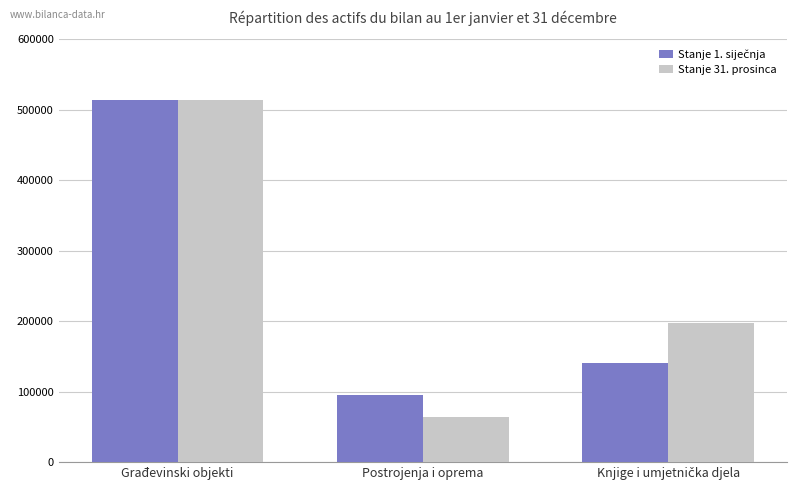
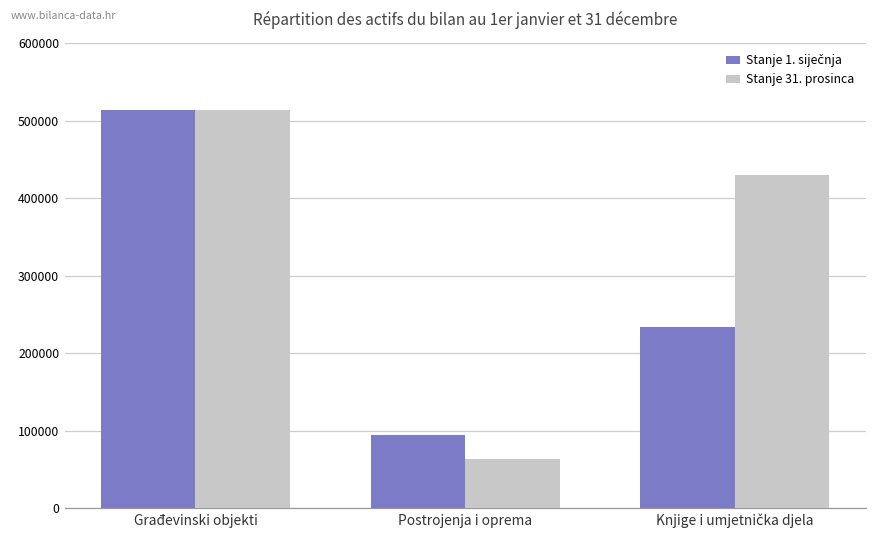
  {
    "Stanje 1. siječnja": {
      "Građevinski objekti": 510000,
      "Postrojenja i oprema": 90000,
-     "Knjige i umjetnička djela": 140000
+     "Knjige i umjetnička djela": 230000
    },
    "Stanje 31. prosinca": {
      "Građevinski objekti": 510000,
      "Postrojenja i oprema": 60000,
-     "Knjige i umjetnička djela": 200000
+     "Knjige i umjetnička djela": 430000
    }
  }
